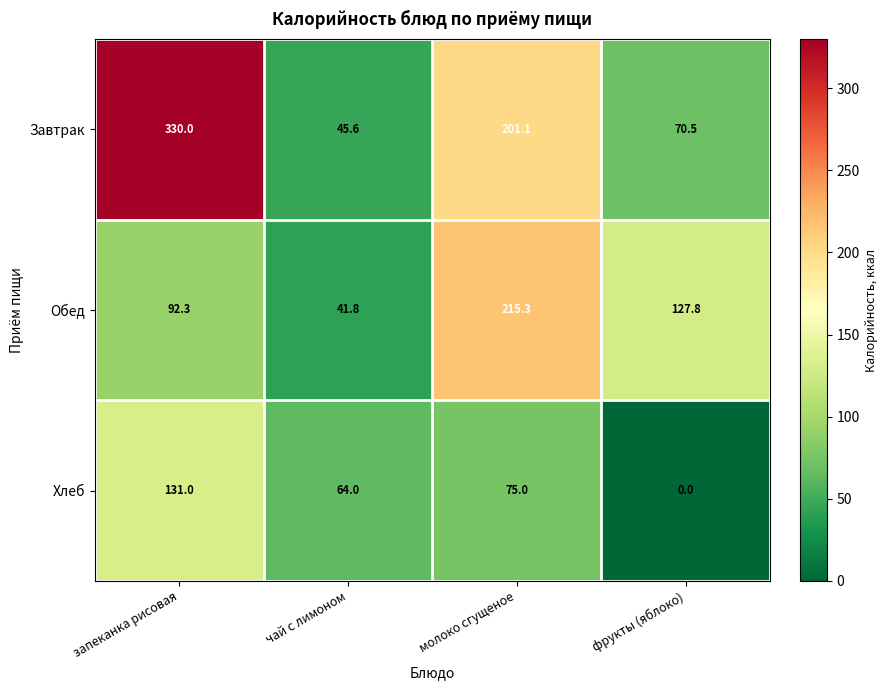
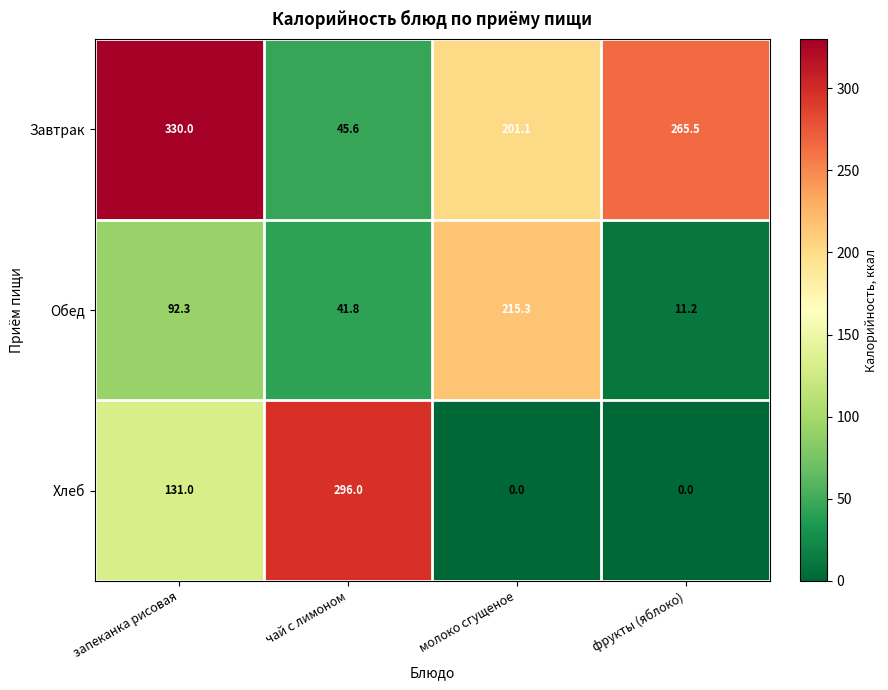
  {
    "Завтрак": {
      "запеканка рисовая": 330.0,
      "чай с лимоном": 45.6,
      "молоко сгущеное": 201.1,
-     "фрукты (яблоко)": 70.5
+     "фрукты (яблоко)": 265.5
    },
    "Обед": {
      "запеканка рисовая": 92.3,
      "чай с лимоном": 41.8,
      "молоко сгущеное": 215.3,
-     "фрукты (яблоко)": 127.8
+     "фрукты (яблоко)": 11.2
    },
    "Хлеб": {
      "запеканка рисовая": 131.0,
-     "чай с лимоном": 64.0,
-     "молоко сгущеное": 75.0,
+     "чай с лимоном": 296.0,
+     "молоко сгущеное": 0.0,
      "фрукты (яблоко)": 0.0
    }
  }
